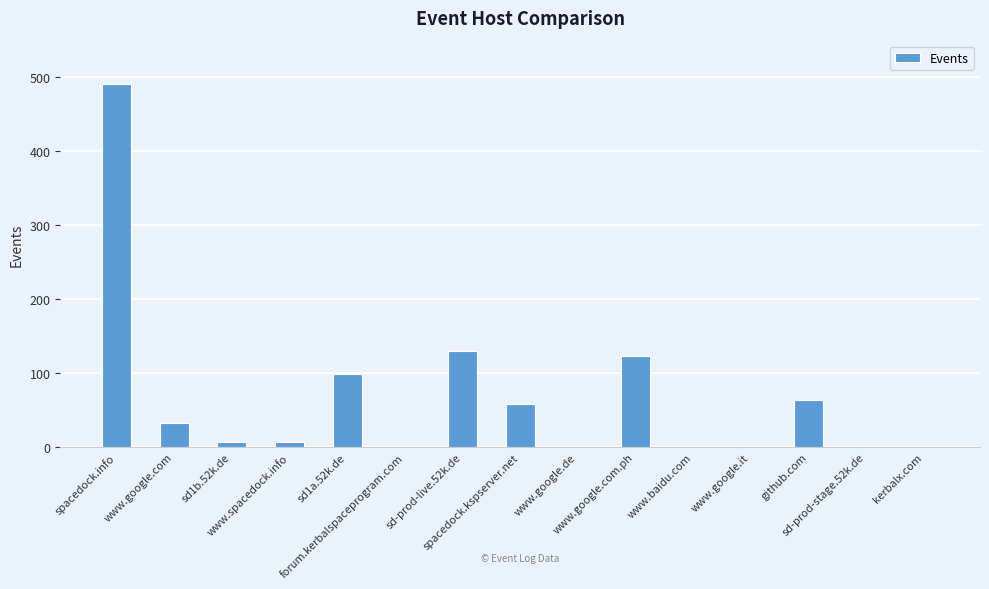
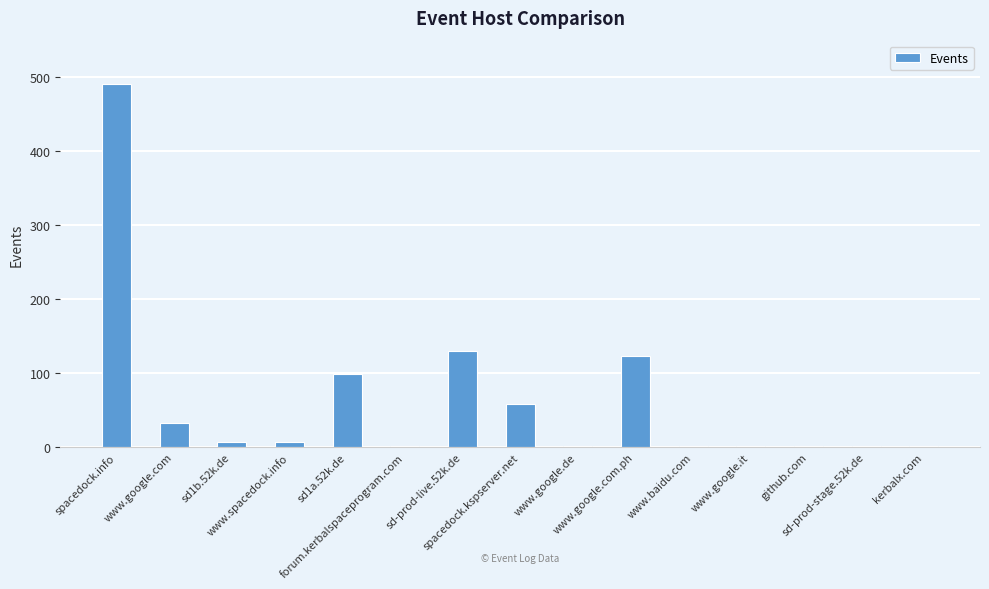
  {
    "spacedock.info": 490,
    "www.google.com": 30,
    "sd1b.52k.de": 10,
    "www.spacedock.info": 10,
    "sd1a.52k.de": 100,
    "sd-prod-live.52k.de": 130,
    "spacedock.kspserver.net": 60,
    "www.google.com.ph": 120,
-   "github.com": 60
+   "github.com": 0
  }
